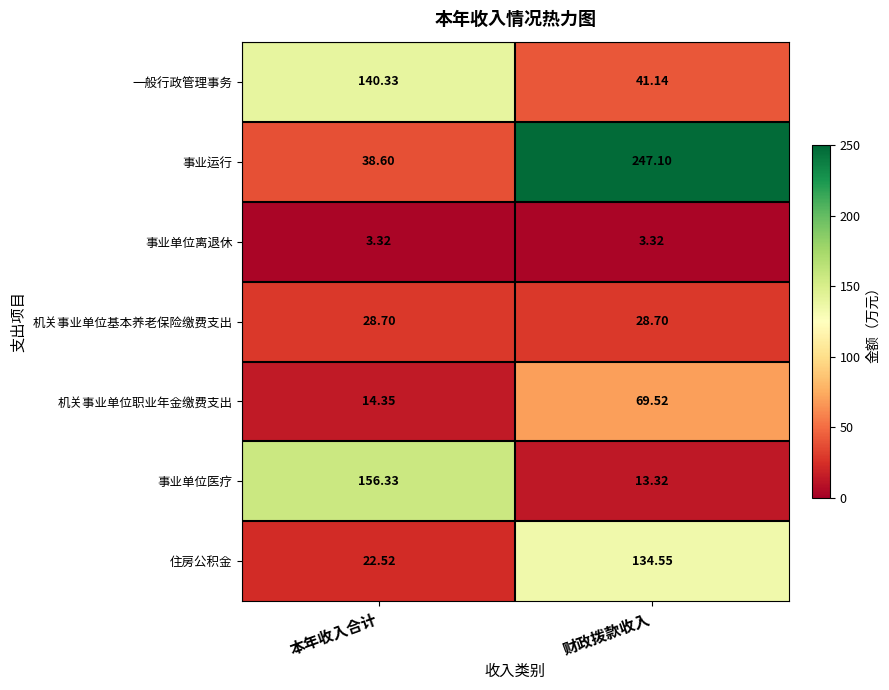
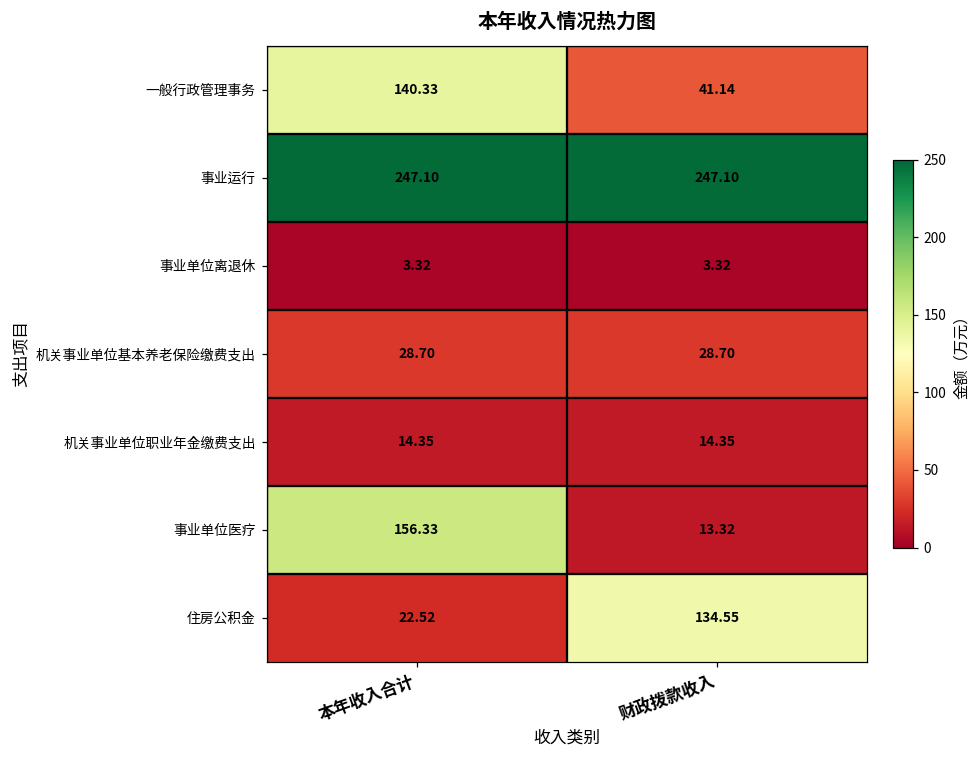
  {
    "一般行政管理事务": {
      "本年收入合计": 140.33,
      "财政拨款收入": 41.14
    },
    "事业运行": {
-     "本年收入合计": 38.60,
+     "本年收入合计": 247.10,
      "财政拨款收入": 247.10
    },
    "事业单位离退休": {
      "本年收入合计": 3.32,
      "财政拨款收入": 3.32
    },
    "机关事业单位基本养老保险缴费支出": {
      "本年收入合计": 28.70,
      "财政拨款收入": 28.70
    },
    "机关事业单位职业年金缴费支出": {
      "本年收入合计": 14.35,
-     "财政拨款收入": 69.52
+     "财政拨款收入": 14.35
    },
    "事业单位医疗": {
      "本年收入合计": 156.33,
      "财政拨款收入": 13.32
    },
    "住房公积金": {
      "本年收入合计": 22.52,
      "财政拨款收入": 134.55
    }
  }
